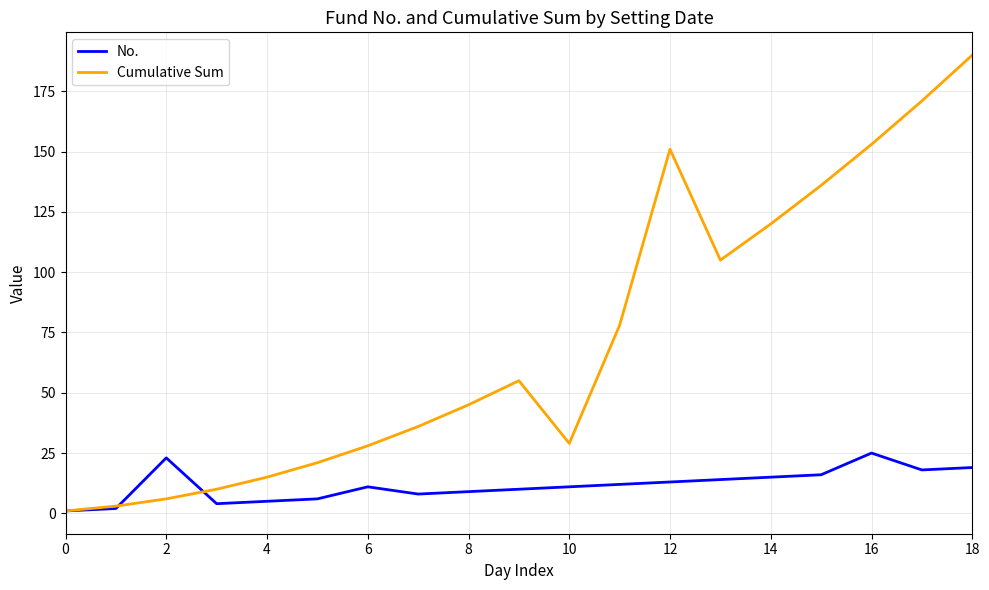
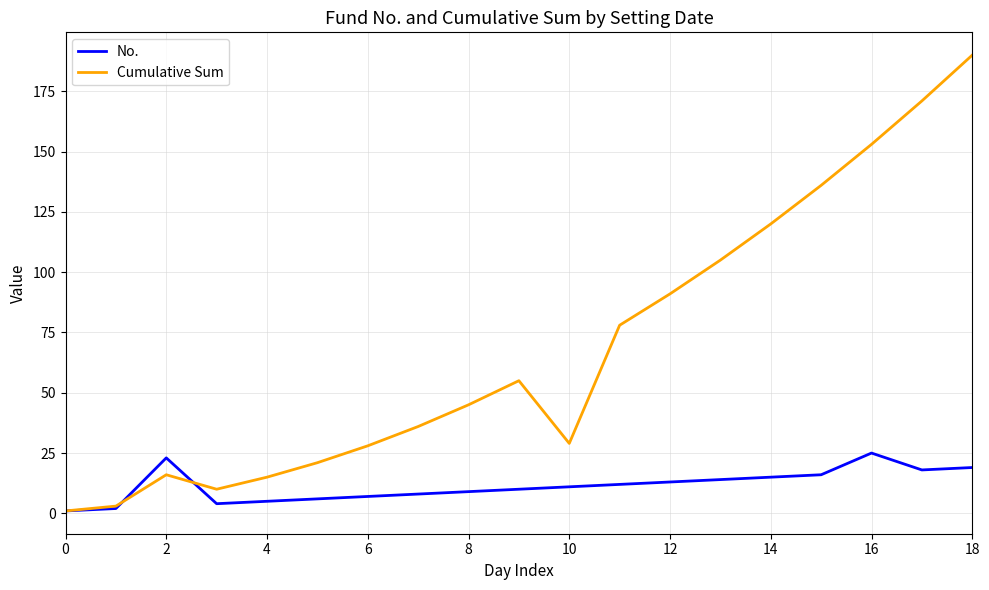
  {
    "No.": {
      "2": 23,
      "4": 5,
-     "6": 11,
+     "6": 7,
      "8": 9,
      "10": 11,
      "12": 13,
      "14": 15,
      "16": 25,
      "18": 19
    },
    "Cumulative Sum": {
-     "2": 6,
+     "2": 16,
      "4": 15,
      "6": 28,
      "8": 45,
      "10": 29,
-     "12": 151,
+     "12": 91,
      "14": 120,
      "16": 153,
      "18": 190
    }
  }
